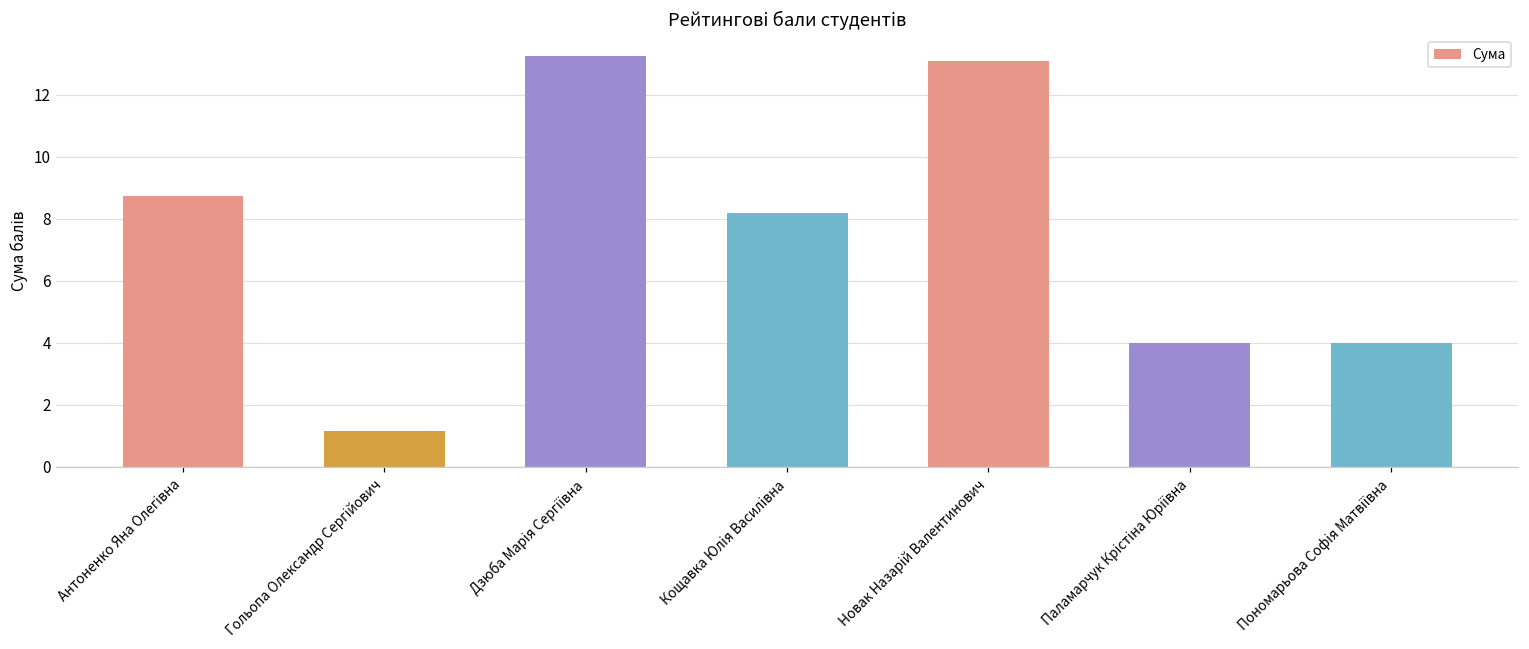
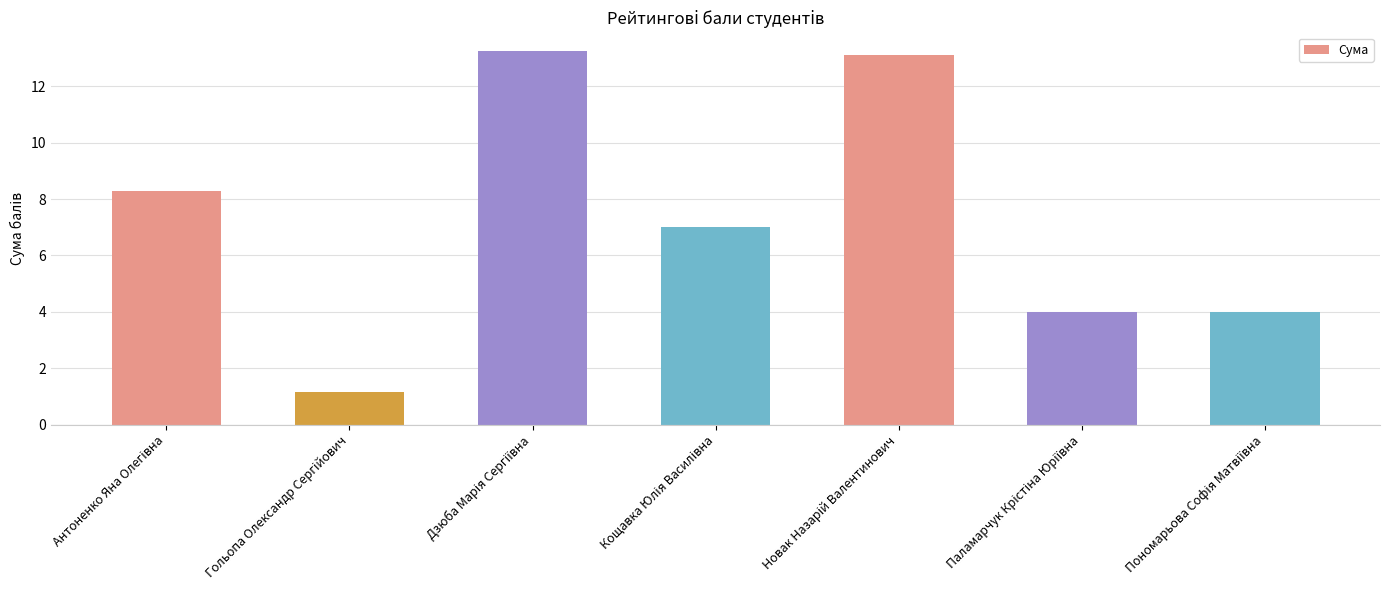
  {
-   "Антоненко Яна Олегівна": 8.8,
+   "Антоненко Яна Олегівна": 8.3,
    "Гольопа Олександр Сергійович": 1.2,
    "Дзюба Марія Сергіївна": 13.3,
-   "Кощавка Юлія Василівна": 8.2,
+   "Кощавка Юлія Василівна": 7.0,
    "Новак Назарій Валентинович": 13.1,
    "Паламарчук Крістіна Юріївна": 4.0,
    "Пономарьова Софія Матвіївна": 4.0
  }
